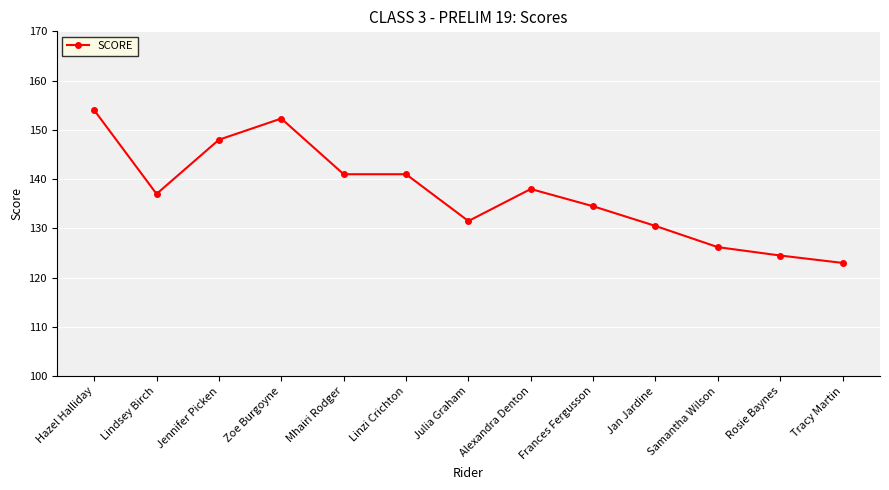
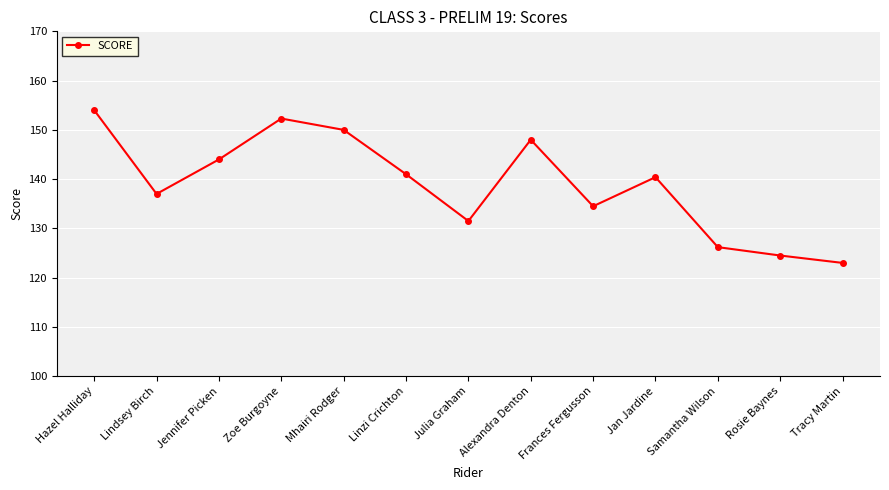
  {
    "Hazel Halliday": 154,
    "Lindsey Birch": 137,
-   "Jennifer Picken": 148,
+   "Jennifer Picken": 144,
    "Zoe Burgoyne": 152,
-   "Mhairi Rodger": 141,
+   "Mhairi Rodger": 150,
    "Linzi Crichton": 141,
    "Julia Graham": 132,
-   "Alexandra Denton": 138,
+   "Alexandra Denton": 148,
    "Frances Fergusson": 135,
-   "Jan Jardine": 131,
+   "Jan Jardine": 140,
    "Samantha Wilson": 126,
    "Rosie Baynes": 125,
    "Tracy Martin": 123
  }
